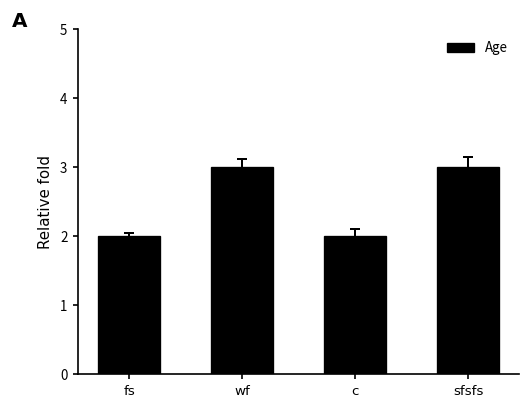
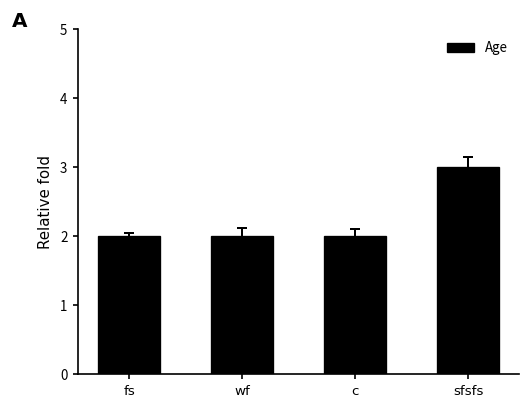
  {
    "Age": {
      "fs": 2,
-     "wf": 3,
+     "wf": 2,
      "c": 2,
      "sfsfs": 3
    }
  }
